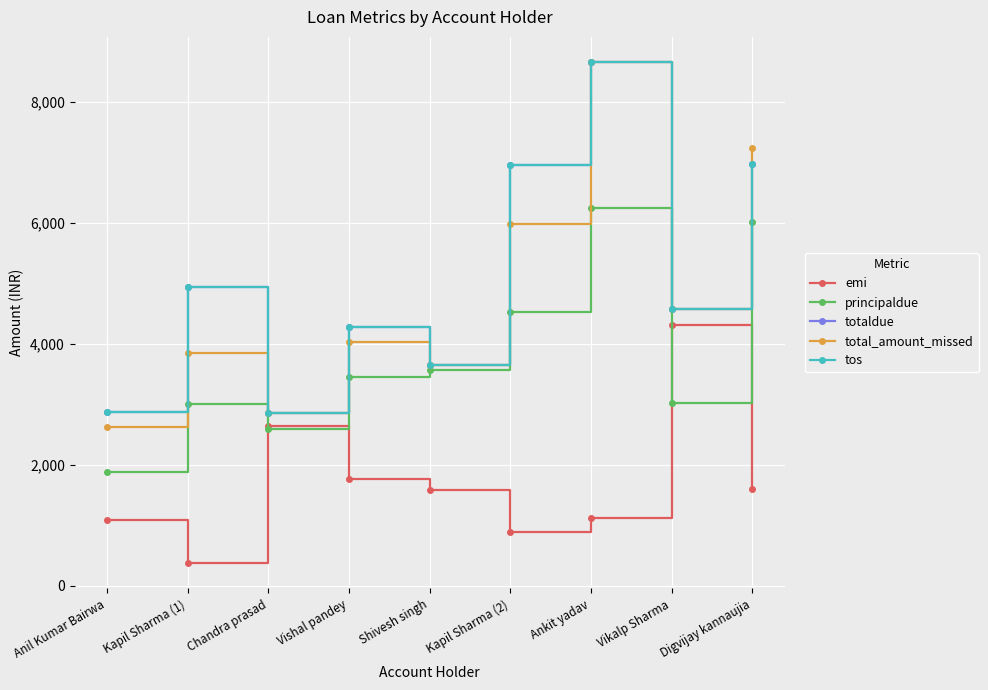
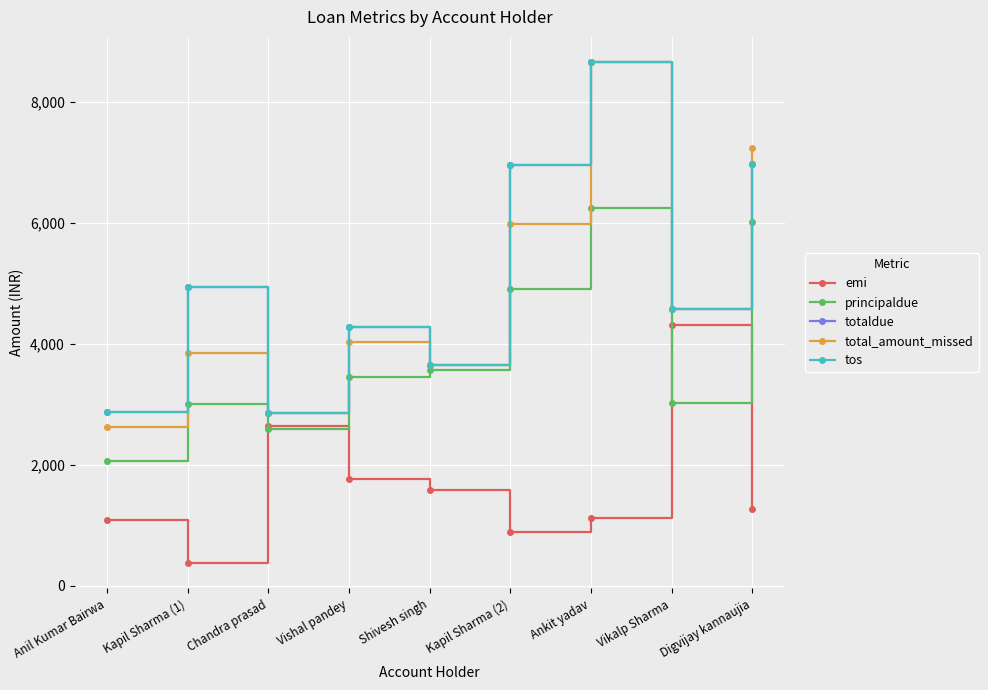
  {
    "emi": {
      "Anil Kumar Bairwa": "1,100",
      "Kapil Sharma (1)": "400",
      "Vishal pandey": "1,800",
      "Shivesh singh": "1,600",
      "Kapil Sharma (2)": "900",
      "Ankit yadav": "1,100",
      "Vikalp Sharma": "4,300",
-     "Digvijay kannaujia": "1,600"
+     "Digvijay kannaujia": "1,300"
    },
    "principaldue": {
-     "Anil Kumar Bairwa": "1,900",
+     "Anil Kumar Bairwa": "2,100",
      "Kapil Sharma (1)": "3,000",
      "Vishal pandey": "3,400",
      "Shivesh singh": "3,600",
-     "Kapil Sharma (2)": "4,500",
+     "Kapil Sharma (2)": "4,900",
      "Ankit yadav": "6,200",
      "Vikalp Sharma": "3,000",
      "Digvijay kannaujia": "6,000"
    },
    "tos": {
      "Anil Kumar Bairwa": "2,900",
      "Kapil Sharma (1)": "4,900",
      "Vishal pandey": "4,300",
      "Kapil Sharma (2)": "7,000",
      "Digvijay kannaujia": "7,000"
    },
    "total_amount_missed": {
      "Anil Kumar Bairwa": "2,600",
      "Kapil Sharma (1)": "3,800",
      "Vishal pandey": "4,000",
      "Kapil Sharma (2)": "6,000",
      "Digvijay kannaujia": "7,200"
    }
  }
